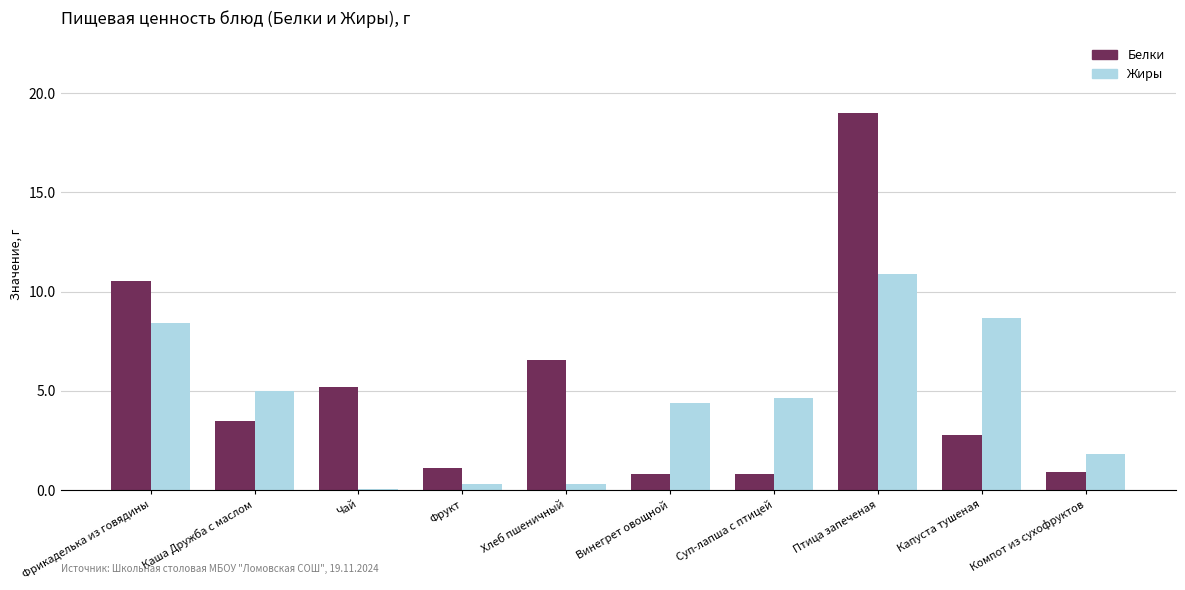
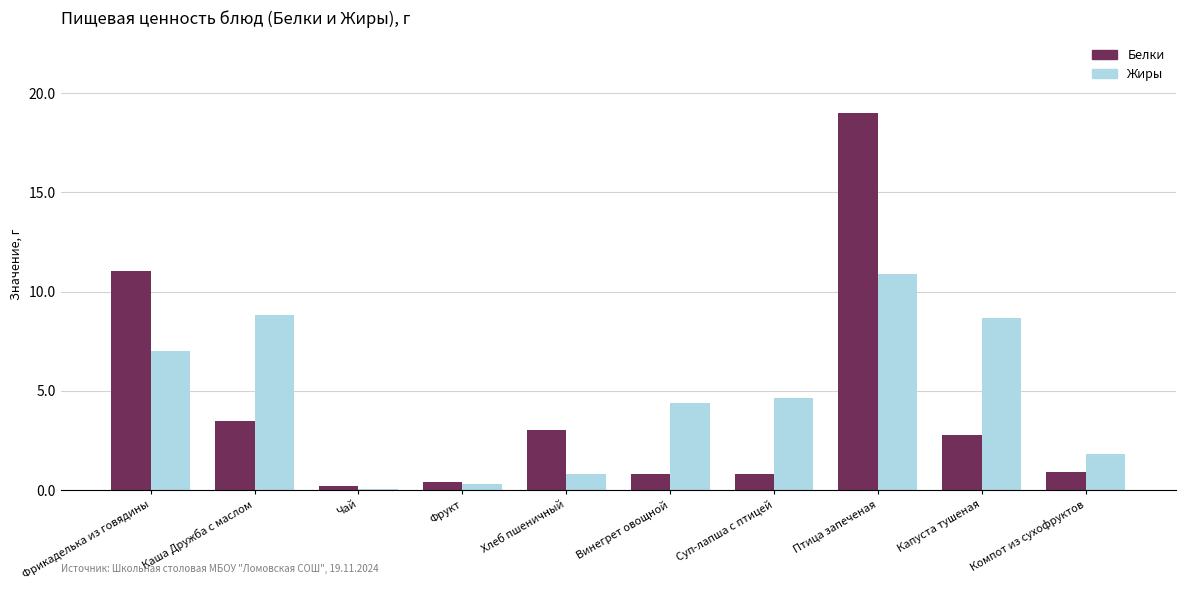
  {
    "Белки": {
-     "Фрикаделька из говядины": 10.5,
+     "Фрикаделька из говядины": 11.1,
      "Каша Дружба с маслом": 3.5,
-     "Чай": 5.2,
-     "Фрукт": 1.1,
-     "Хлеб пшеничный": 6.6,
+     "Чай": 0.2,
+     "Фрукт": 0.4,
+     "Хлеб пшеничный": 3.0,
      "Винегрет овощной": 0.8,
      "Суп-лапша с птицей": 0.8,
      "Птица запеченая": 19.0,
      "Капуста тушеная": 2.8,
      "Компот из сухофруктов": 0.9
    },
    "Жиры": {
-     "Фрикаделька из говядины": 8.4,
-     "Каша Дружба с маслом": 5.0,
+     "Фрикаделька из говядины": 7.0,
+     "Каша Дружба с маслом": 8.8,
      "Фрукт": 0.3,
-     "Хлеб пшеничный": 0.3,
+     "Хлеб пшеничный": 0.8,
      "Винегрет овощной": 4.4,
      "Суп-лапша с птицей": 4.7,
      "Птица запеченая": 10.9,
      "Капуста тушеная": 8.7,
      "Компот из сухофруктов": 1.8
    }
  }
